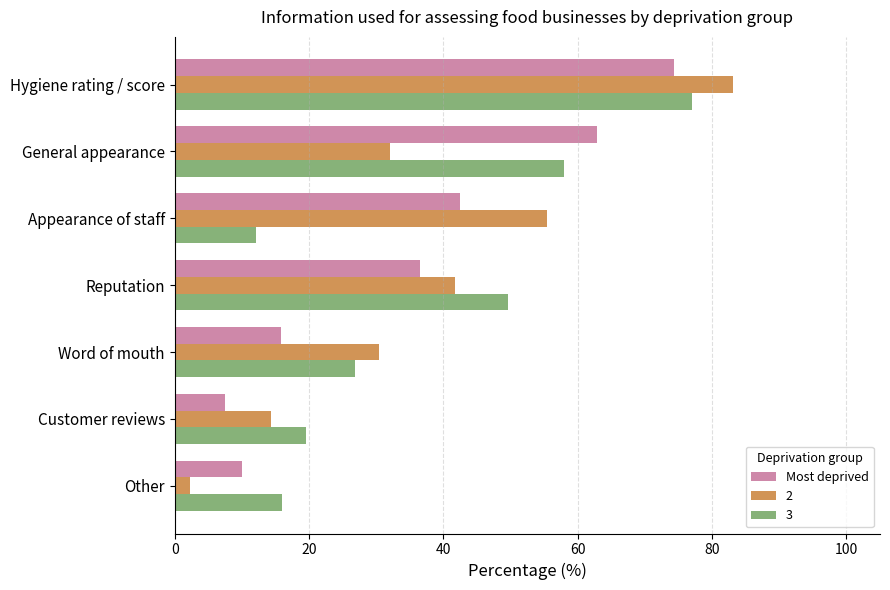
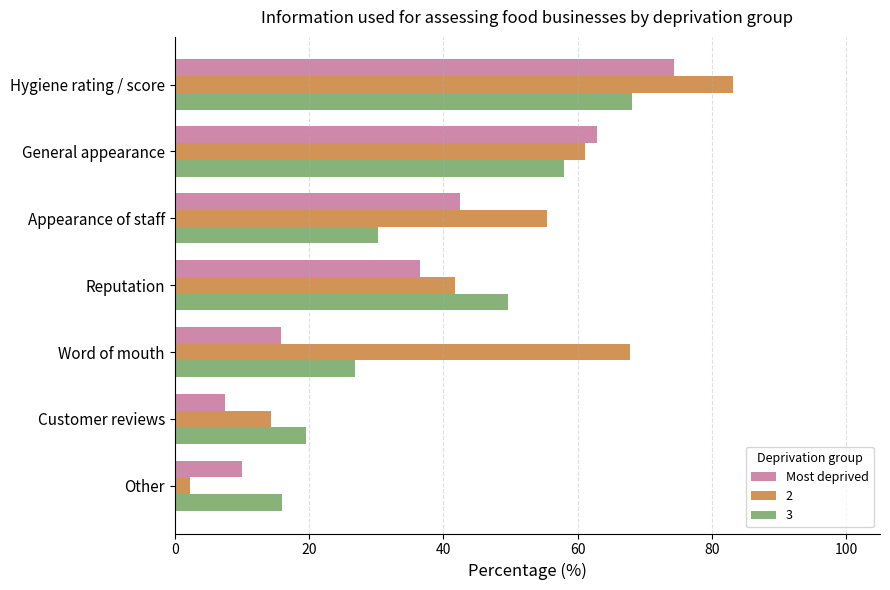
  {
    "Most deprived": {
      "Hygiene rating / score": 74,
      "General appearance": 63,
      "Appearance of staff": 42,
      "Reputation": 36,
      "Word of mouth": 16,
      "Customer reviews": 7,
      "Other": 10
    },
    "2": {
      "Hygiene rating / score": 83,
-     "General appearance": 32,
+     "General appearance": 61,
      "Appearance of staff": 55,
      "Reputation": 42,
-     "Word of mouth": 30,
+     "Word of mouth": 68,
      "Customer reviews": 14,
      "Other": 2
    },
    "3": {
-     "Hygiene rating / score": 77,
+     "Hygiene rating / score": 68,
      "General appearance": 58,
-     "Appearance of staff": 12,
+     "Appearance of staff": 30,
      "Reputation": 50,
      "Word of mouth": 27,
      "Customer reviews": 20,
      "Other": 16
    }
  }
